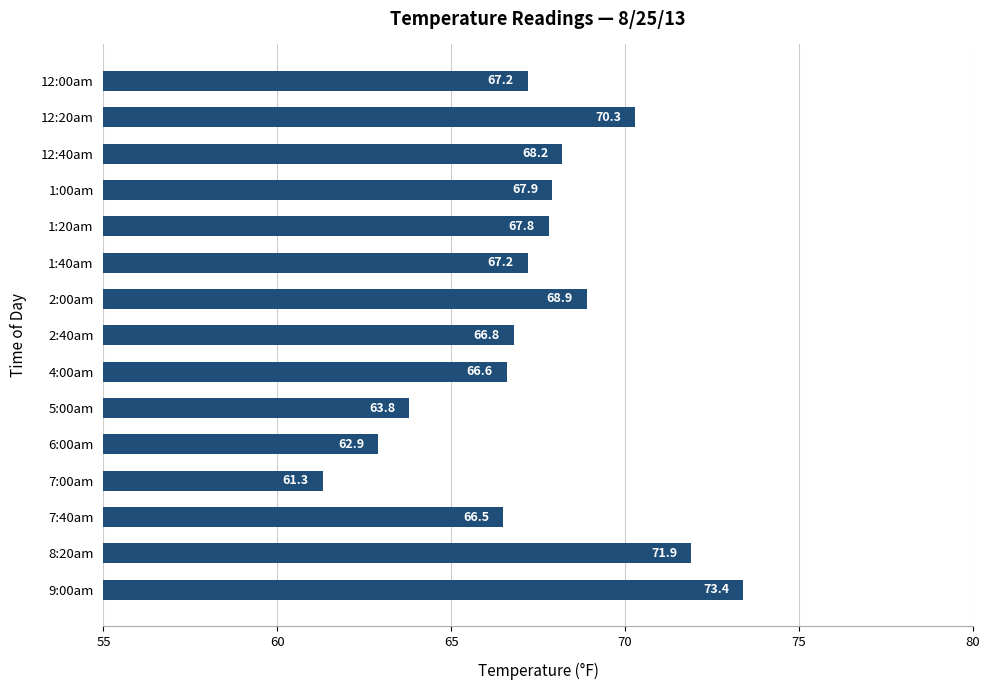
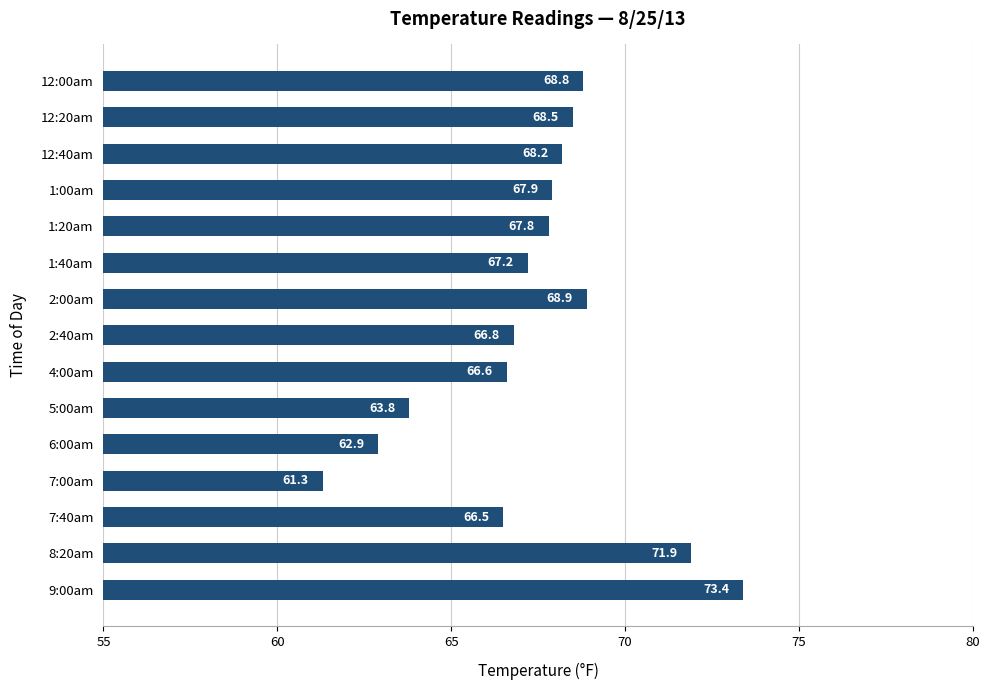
  {
-   "12:00am": 67.2,
-   "12:20am": 70.3,
+   "12:00am": 68.8,
+   "12:20am": 68.5,
    "12:40am": 68.2,
    "1:00am": 67.9,
    "1:20am": 67.8,
    "1:40am": 67.2,
    "2:00am": 68.9,
    "2:40am": 66.8,
    "4:00am": 66.6,
    "5:00am": 63.8,
    "6:00am": 62.9,
    "7:00am": 61.3,
    "7:40am": 66.5,
    "8:20am": 71.9,
    "9:00am": 73.4
  }
